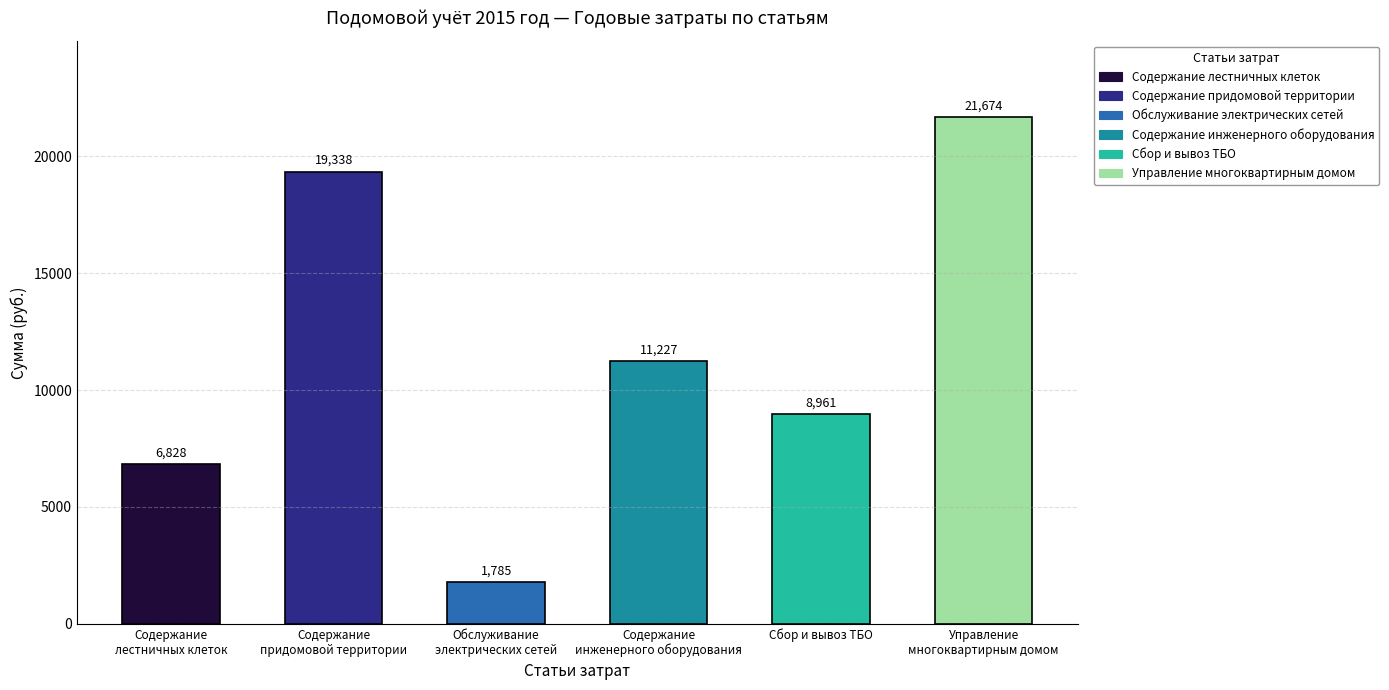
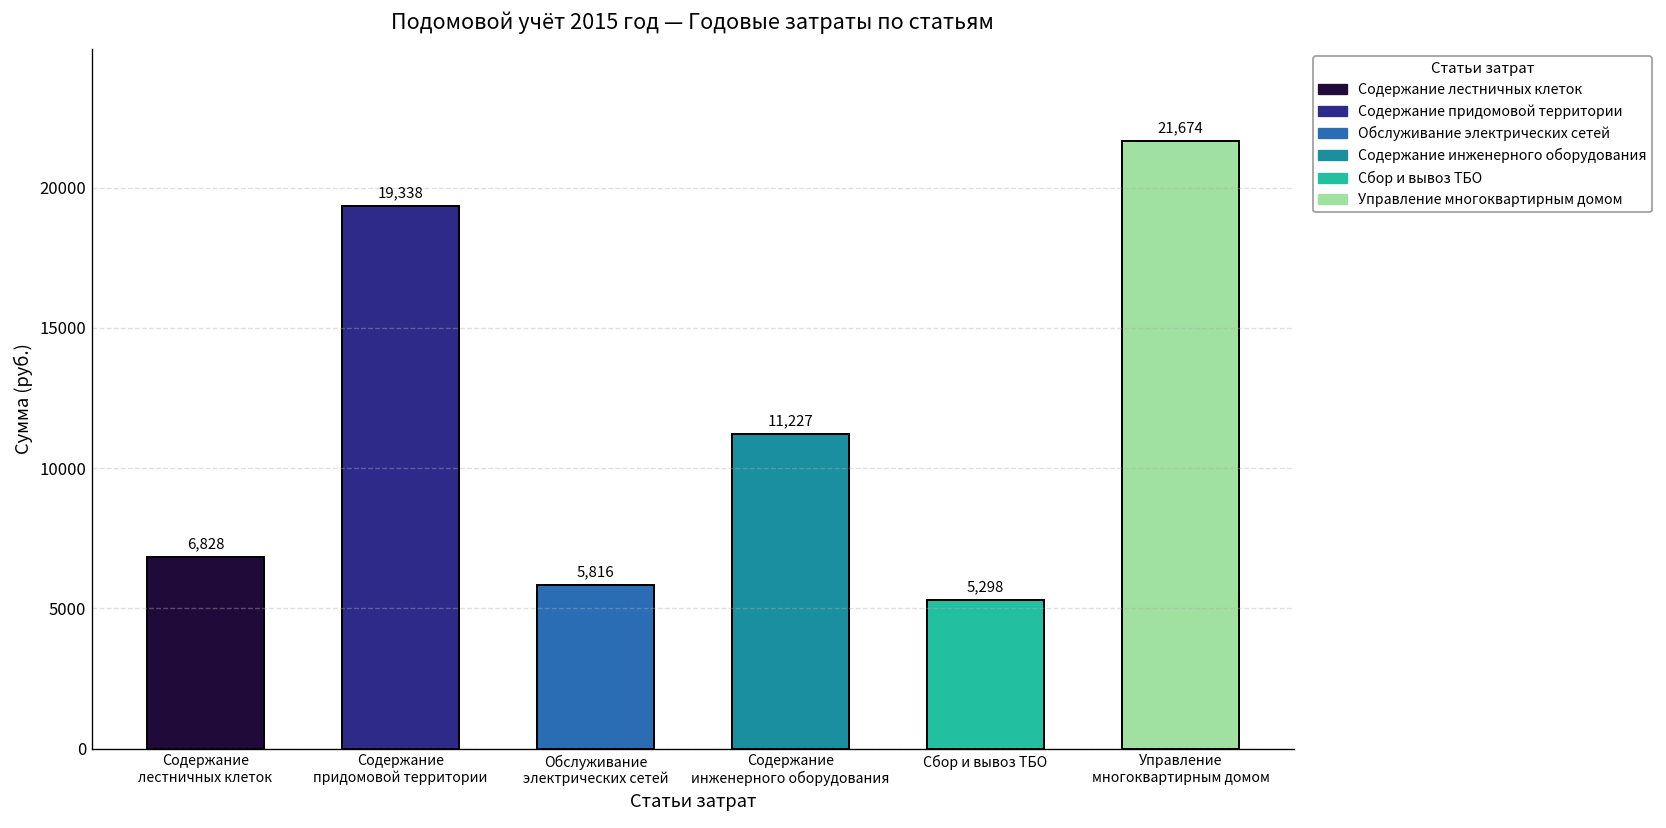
  {
    "Содержание лестничных клеток": "6,828",
    "Содержание придомовой территории": "19,338",
-   "Обслуживание электрических сетей": "1,785",
+   "Обслуживание электрических сетей": "5,816",
    "Содержание инженерного оборудования": "11,227",
-   "Сбор и вывоз ТБО": "8,961",
+   "Сбор и вывоз ТБО": "5,298",
    "Управление многоквартирным домом": "21,674"
  }
